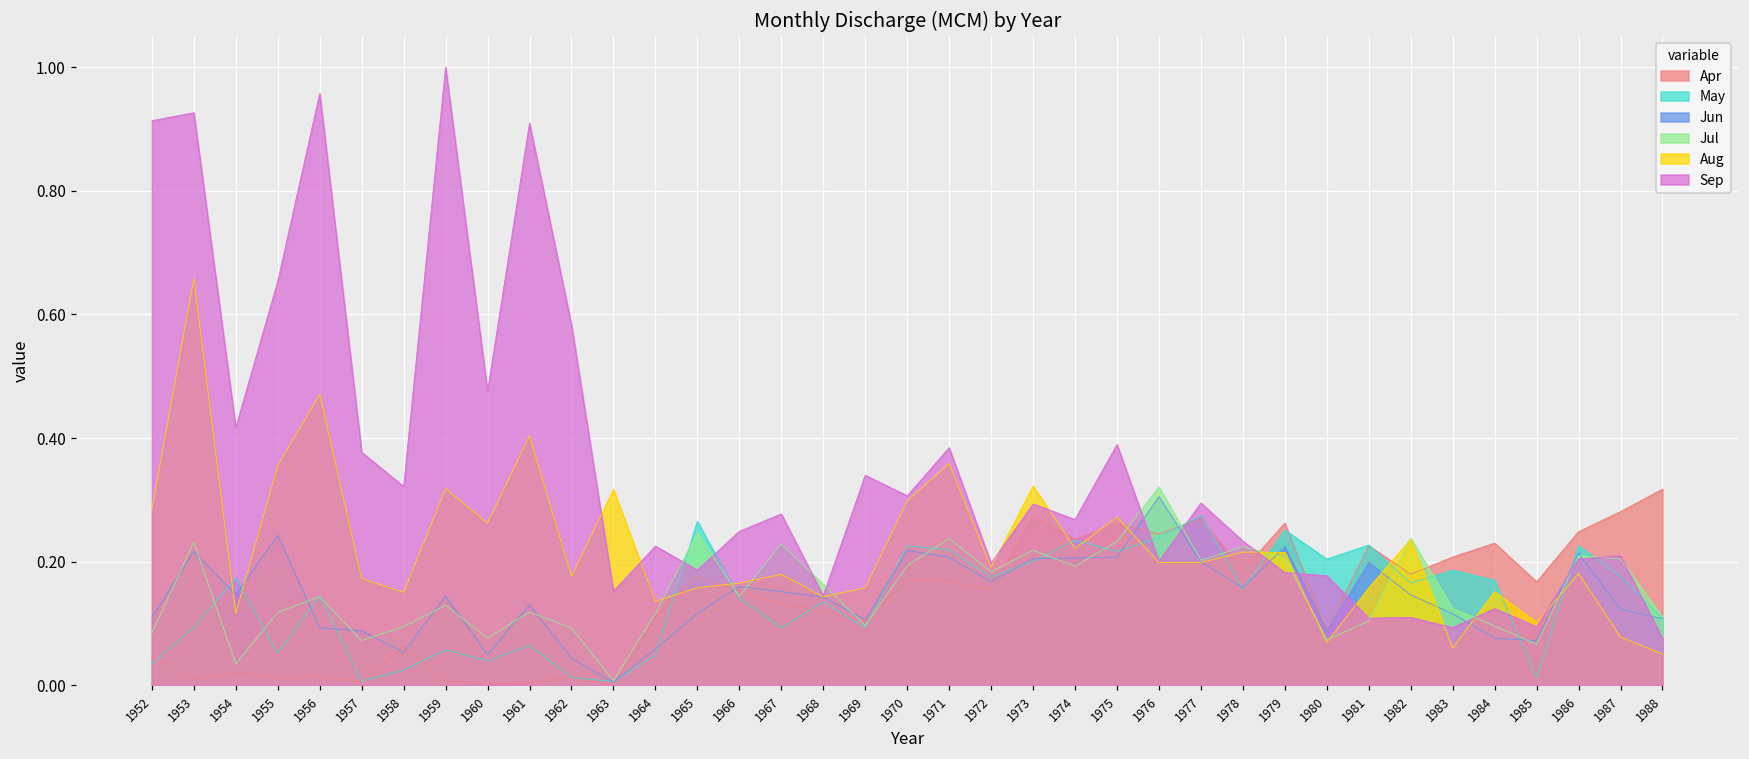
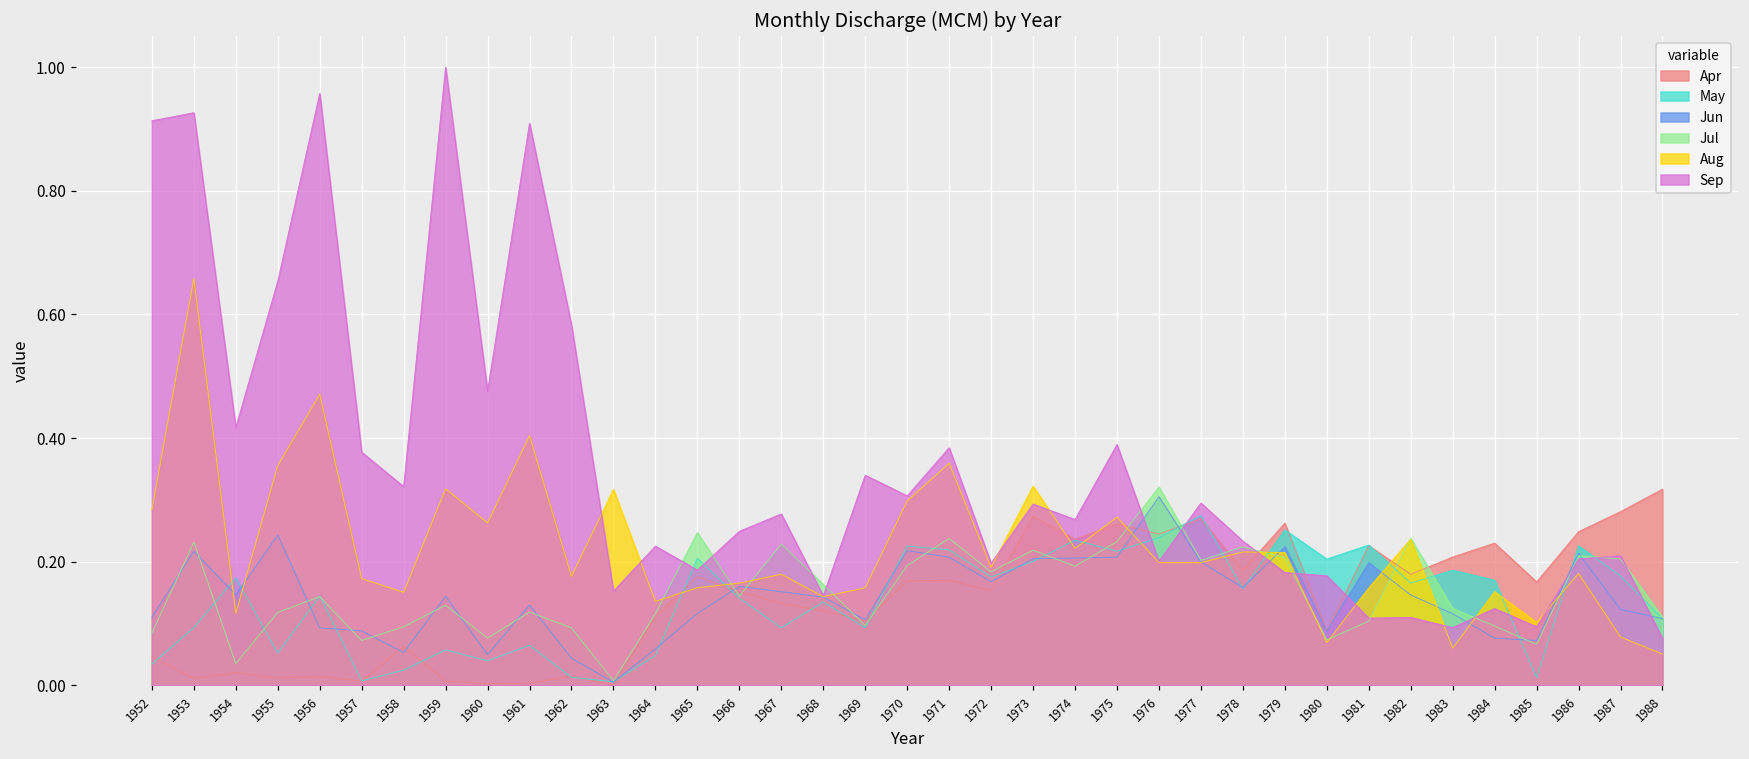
  {
    "Apr": {
      "1952": 0.05,
      "1953": 0.01,
      "1954": 0.02,
      "1955": 0.01,
      "1956": 0.01,
      "1958": 0.06,
      "1959": 0.01,
      "1960": 0.00,
      "1961": 0.00,
      "1963": 0.00,
      "1964": 0.11,
      "1965": 0.18,
      "1966": 0.15,
      "1967": 0.13,
      "1968": 0.12,
      "1970": 0.17,
      "1971": 0.17,
      "1972": 0.15,
      "1973": 0.27,
      "1975": 0.26,
      "1976": 0.24,
      "1977": 0.27,
      "1978": 0.19,
      "1979": 0.26,
      "1982": 0.18,
      "1983": 0.21,
      "1984": 0.23,
      "1985": 0.17,
      "1986": 0.25,
      "1987": 0.28,
      "1988": 0.32
    },
    "May": {
      "1952": 0.03,
      "1953": 0.09,
      "1954": 0.17,
      "1955": 0.05,
      "1958": 0.02,
      "1959": 0.06,
      "1960": 0.04,
      "1961": 0.06,
      "1964": 0.05,
-     "1965": 0.27,
+     "1965": 0.21,
      "1967": 0.09,
      "1968": 0.14,
      "1970": 0.23,
      "1971": 0.22,
      "1972": 0.18,
      "1975": 0.22,
      "1976": 0.24,
      "1977": 0.27,
      "1979": 0.25,
      "1980": 0.20,
      "1982": 0.17,
      "1983": 0.19,
      "1984": 0.17,
      "1985": 0.01,
      "1986": 0.23,
      "1987": 0.18
    },
    "Jun": {
      "1952": 0.11,
      "1953": 0.22,
      "1954": 0.15,
      "1955": 0.24,
      "1956": 0.09,
      "1957": 0.09,
      "1958": 0.05,
      "1959": 0.14,
      "1960": 0.05,
      "1961": 0.13,
      "1962": 0.04,
      "1964": 0.06,
      "1965": 0.12,
      "1966": 0.16,
      "1967": 0.15,
      "1970": 0.22,
      "1971": 0.21,
      "1972": 0.17,
      "1974": 0.21,
      "1975": 0.21,
      "1976": 0.31,
      "1979": 0.22,
      "1981": 0.20,
      "1982": 0.15,
      "1983": 0.12,
      "1984": 0.08,
      "1985": 0.07,
      "1987": 0.12
    },
    "Jul": {
      "1952": 0.08,
      "1953": 0.23,
      "1954": 0.04,
      "1955": 0.12,
      "1957": 0.07,
      "1958": 0.09,
      "1959": 0.13,
      "1960": 0.08,
      "1961": 0.12,
      "1962": 0.09,
      "1964": 0.12,
      "1965": 0.25,
      "1967": 0.23,
      "1968": 0.16,
      "1970": 0.19,
      "1971": 0.24,
      "1972": 0.18,
      "1973": 0.22,
      "1974": 0.19,
      "1975": 0.23,
      "1976": 0.32,
      "1978": 0.22,
      "1979": 0.21,
      "1981": 0.10,
      "1983": 0.12,
      "1984": 0.10,
      "1985": 0.07,
      "1987": 0.20
    },
    "Aug": {
      "1952": 0.28,
      "1953": 0.66,
      "1954": 0.12,
      "1955": 0.36,
      "1956": 0.47,
      "1957": 0.17,
      "1958": 0.15,
      "1959": 0.32,
      "1960": 0.26,
      "1961": 0.40,
      "1962": 0.18,
      "1963": 0.32,
      "1964": 0.14,
      "1965": 0.16,
      "1966": 0.17,
      "1967": 0.18,
      "1969": 0.16,
      "1970": 0.30,
      "1971": 0.36,
      "1972": 0.19,
      "1973": 0.32,
      "1974": 0.22,
      "1975": 0.27,
      "1978": 0.22,
      "1979": 0.21,
      "1981": 0.16,
      "1983": 0.06,
      "1984": 0.15,
      "1985": 0.10,
      "1986": 0.18,
      "1987": 0.08,
      "1988": 0.05
    },
    "Sep": {
      "1952": 0.91,
      "1953": 0.93,
      "1954": 0.42,
      "1955": 0.65,
      "1956": 0.96,
      "1957": 0.38,
      "1958": 0.32,
      "1959": 1.00,
      "1960": 0.48,
      "1961": 0.91,
      "1962": 0.58,
      "1963": 0.15,
      "1964": 0.23,
      "1965": 0.19,
      "1966": 0.25,
      "1967": 0.28,
      "1969": 0.34,
      "1970": 0.31,
      "1971": 0.38,
      "1972": 0.20,
      "1973": 0.29,
      "1974": 0.27,
      "1975": 0.39,
      "1977": 0.29,
      "1978": 0.23,
      "1979": 0.18,
      "1980": 0.18,
      "1981": 0.11,
      "1982": 0.11,
      "1983": 0.09,
      "1984": 0.12,
      "1985": 0.09,
      "1986": 0.20,
      "1987": 0.21,
      "1988": 0.08
    }
  }
